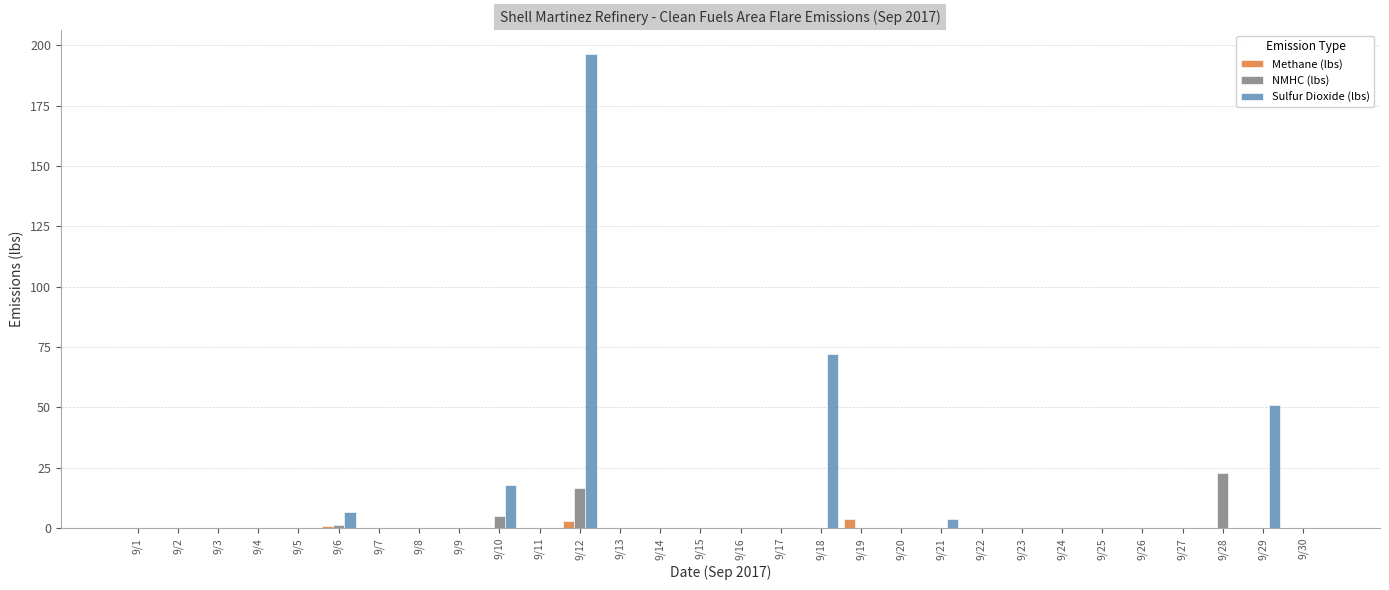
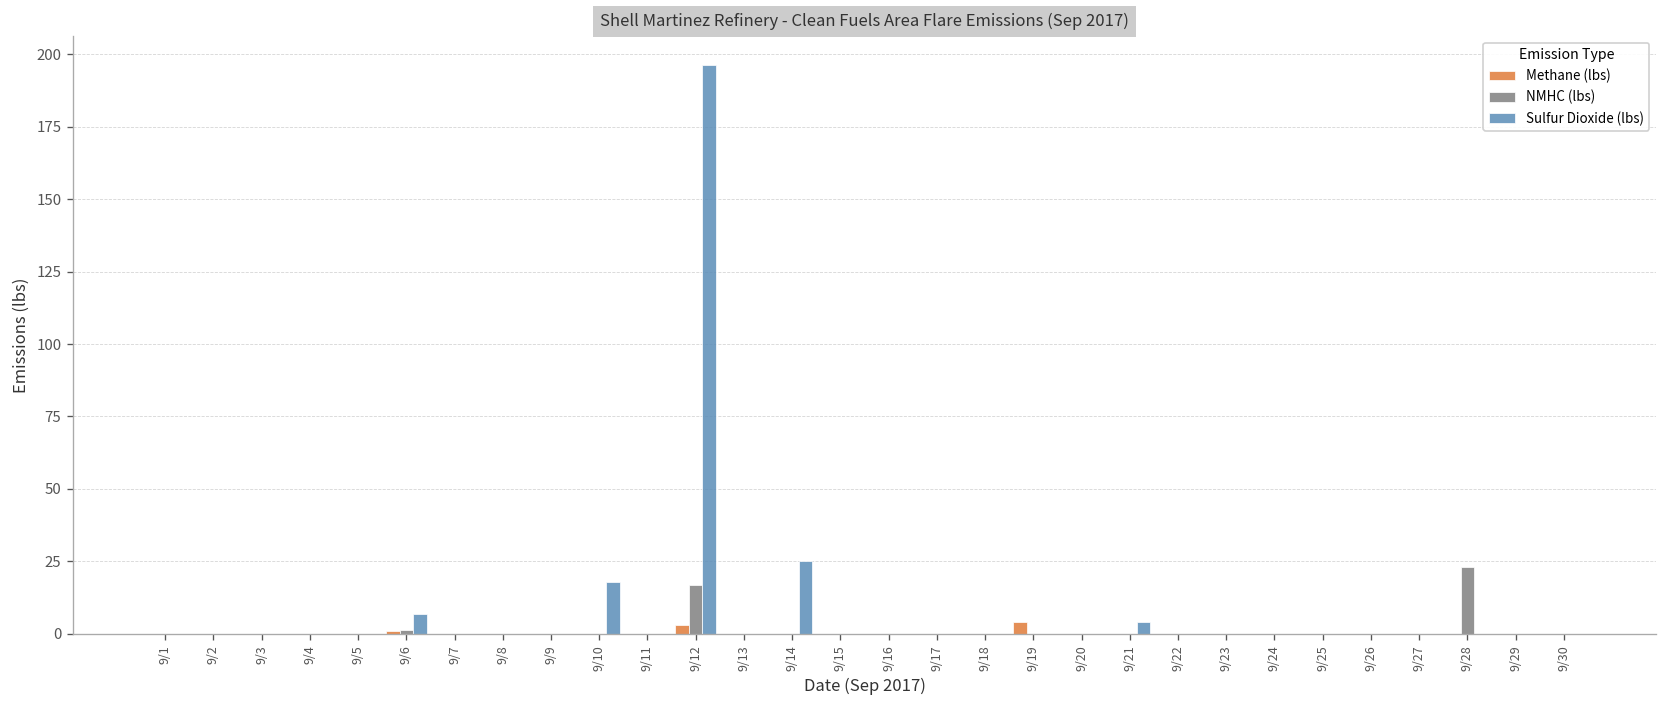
  {
    "Methane (lbs)": {
      "9/1": 0,
      "9/2": 0,
      "9/3": 0,
      "9/4": 0,
      "9/5": 0,
      "9/7": 0,
      "9/8": 0,
      "9/9": 0,
      "9/10": 0,
      "9/11": 0,
      "9/12": 3,
      "9/13": 0,
      "9/14": 0,
      "9/15": 0,
      "9/16": 0,
      "9/17": 0,
      "9/18": 0,
      "9/19": 4,
      "9/20": 0,
      "9/21": 0,
      "9/22": 0,
      "9/23": 0,
      "9/24": 0,
      "9/25": 0,
      "9/26": 0,
      "9/27": 0,
      "9/28": 0,
      "9/29": 0,
      "9/30": 0
    },
    "NMHC (lbs)": {
      "9/1": 0,
      "9/2": 0,
      "9/3": 0,
      "9/4": 0,
      "9/5": 0,
      "9/6": 1,
      "9/7": 0,
      "9/8": 0,
      "9/9": 0,
-     "9/10": 5,
+     "9/10": 0,
      "9/11": 0,
      "9/12": 17,
      "9/13": 0,
      "9/14": 0,
      "9/15": 0,
      "9/16": 0,
      "9/17": 0,
      "9/18": 0,
      "9/19": 0,
      "9/20": 0,
      "9/21": 0,
      "9/22": 0,
      "9/23": 0,
      "9/24": 0,
      "9/25": 0,
      "9/26": 0,
      "9/27": 0,
      "9/28": 23,
      "9/29": 0,
      "9/30": 0
    },
    "Sulfur Dioxide (lbs)": {
      "9/1": 0,
      "9/2": 0,
      "9/3": 0,
      "9/4": 0,
      "9/5": 0,
      "9/6": 7,
      "9/7": 0,
      "9/8": 0,
      "9/9": 0,
      "9/10": 18,
      "9/11": 0,
      "9/12": 196,
      "9/13": 0,
-     "9/14": 0,
+     "9/14": 25,
      "9/15": 0,
      "9/16": 0,
      "9/17": 0,
-     "9/18": 72,
+     "9/18": 0,
      "9/19": 0,
      "9/20": 0,
      "9/21": 4,
      "9/22": 0,
      "9/23": 0,
      "9/24": 0,
      "9/25": 0,
      "9/26": 0,
      "9/27": 0,
      "9/28": 0,
-     "9/29": 51,
+     "9/29": 0,
      "9/30": 0
    }
  }
